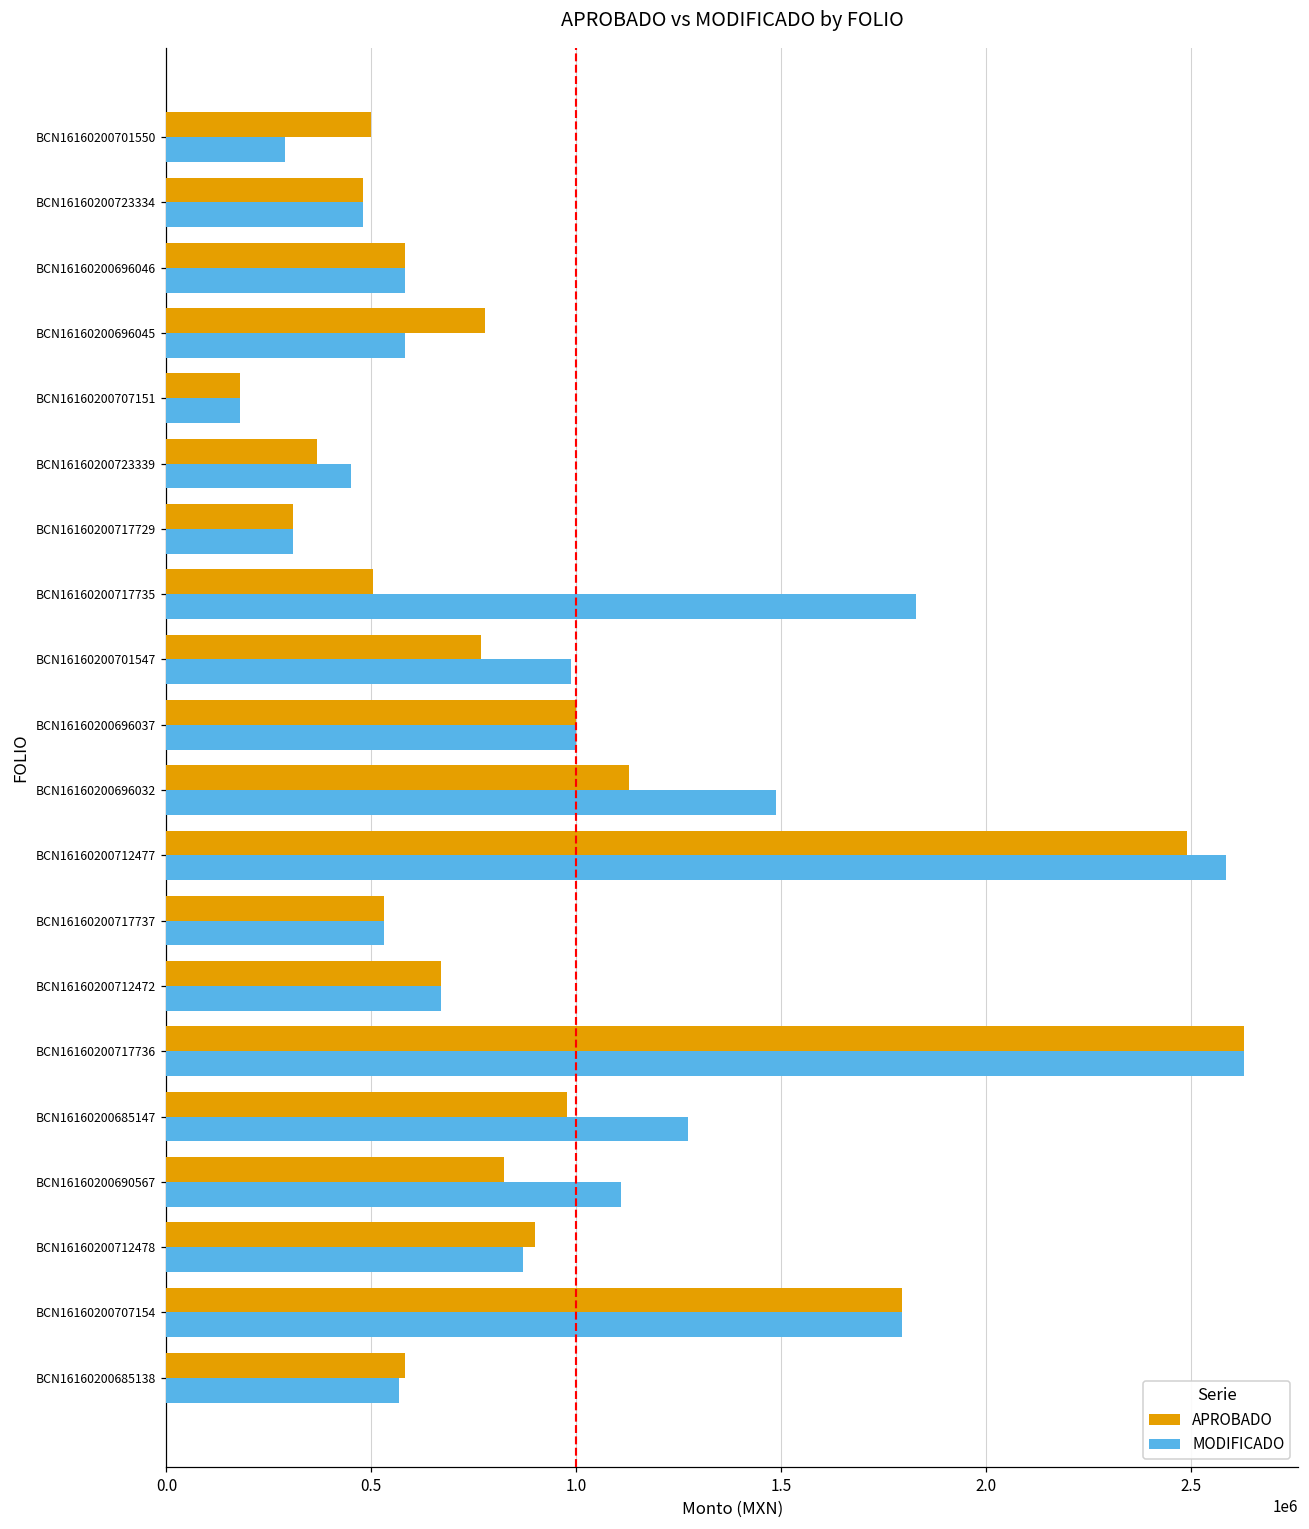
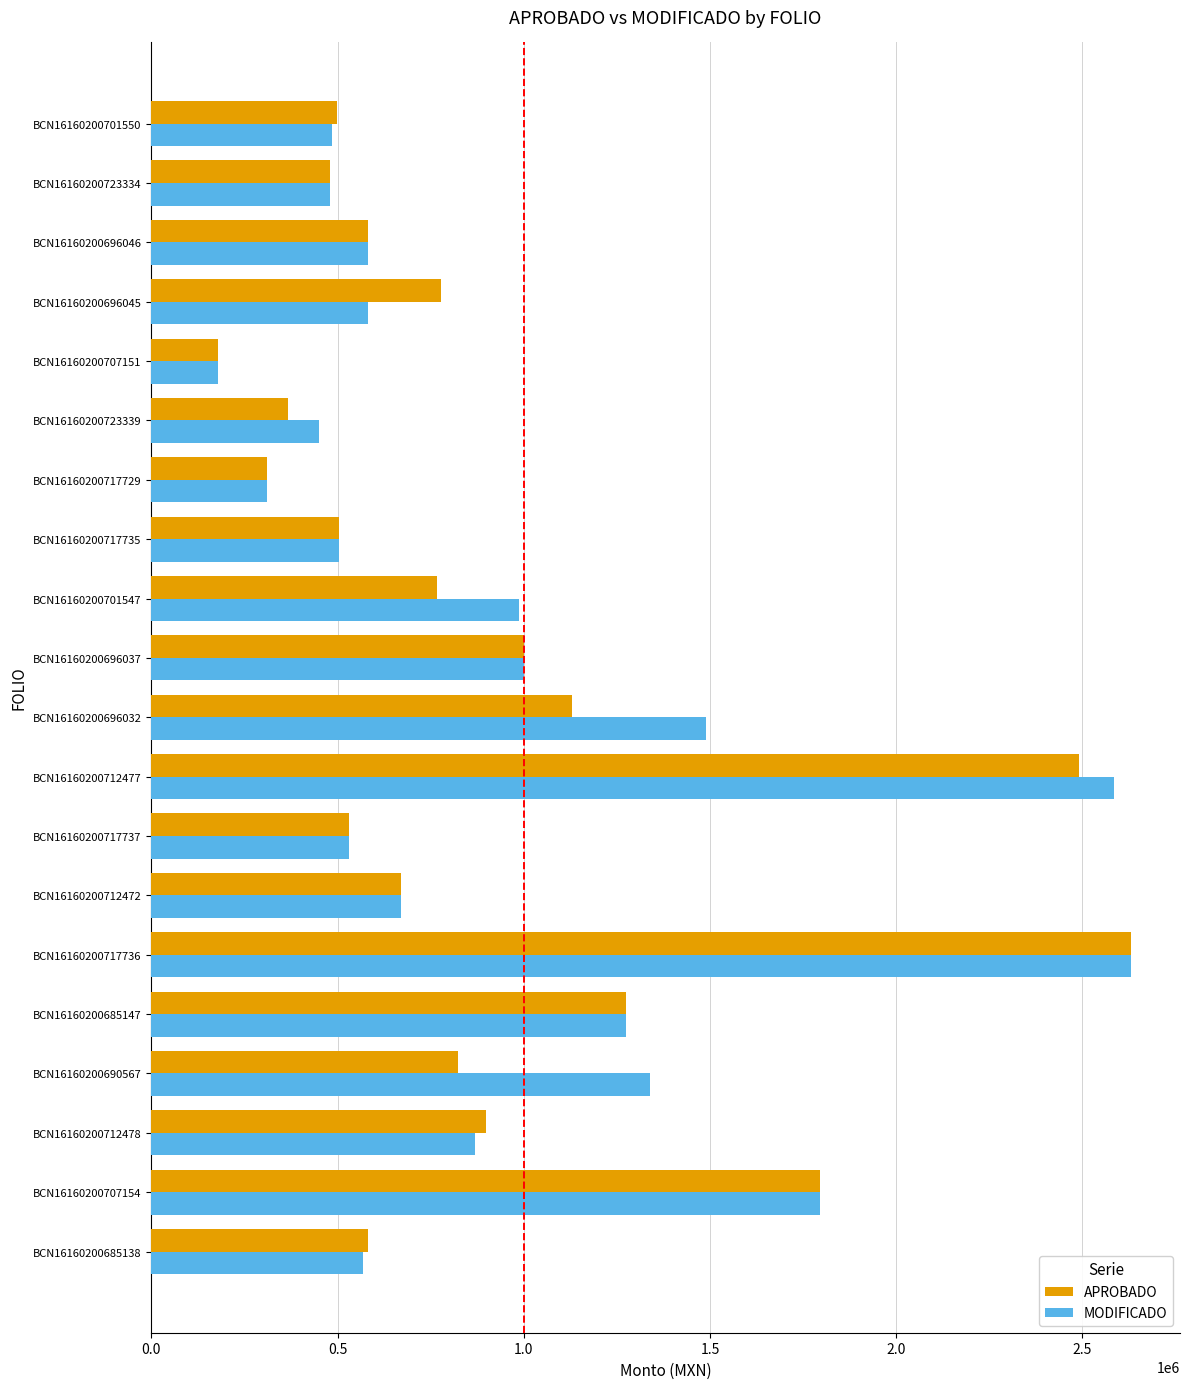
  {
    "APROBADO": {
      "BCN16160200701550": 500000,
      "BCN16160200723334": 480000,
      "BCN16160200696046": 580000,
      "BCN16160200696045": 780000,
      "BCN16160200707151": 180000,
      "BCN16160200723339": 370000,
      "BCN16160200717729": 310000,
      "BCN16160200717735": 500000,
      "BCN16160200701547": 770000,
      "BCN16160200696037": 1000000,
      "BCN16160200696032": 1130000,
      "BCN16160200712477": 2490000,
      "BCN16160200717737": 530000,
      "BCN16160200712472": 670000,
      "BCN16160200717736": 2630000,
-     "BCN16160200685147": 980000,
+     "BCN16160200685147": 1270000,
      "BCN16160200690567": 820000,
      "BCN16160200712478": 900000,
      "BCN16160200707154": 1800000,
      "BCN16160200685138": 580000
    },
    "MODIFICADO": {
-     "BCN16160200701550": 290000,
+     "BCN16160200701550": 480000,
      "BCN16160200723334": 480000,
      "BCN16160200696046": 580000,
      "BCN16160200696045": 580000,
      "BCN16160200707151": 180000,
      "BCN16160200723339": 450000,
      "BCN16160200717729": 310000,
-     "BCN16160200717735": 1830000,
+     "BCN16160200717735": 500000,
      "BCN16160200701547": 990000,
      "BCN16160200696037": 1000000,
      "BCN16160200696032": 1490000,
      "BCN16160200712477": 2590000,
      "BCN16160200717737": 530000,
      "BCN16160200712472": 670000,
      "BCN16160200717736": 2630000,
      "BCN16160200685147": 1270000,
-     "BCN16160200690567": 1110000,
+     "BCN16160200690567": 1340000,
      "BCN16160200712478": 870000,
      "BCN16160200707154": 1800000,
      "BCN16160200685138": 570000
    }
  }
